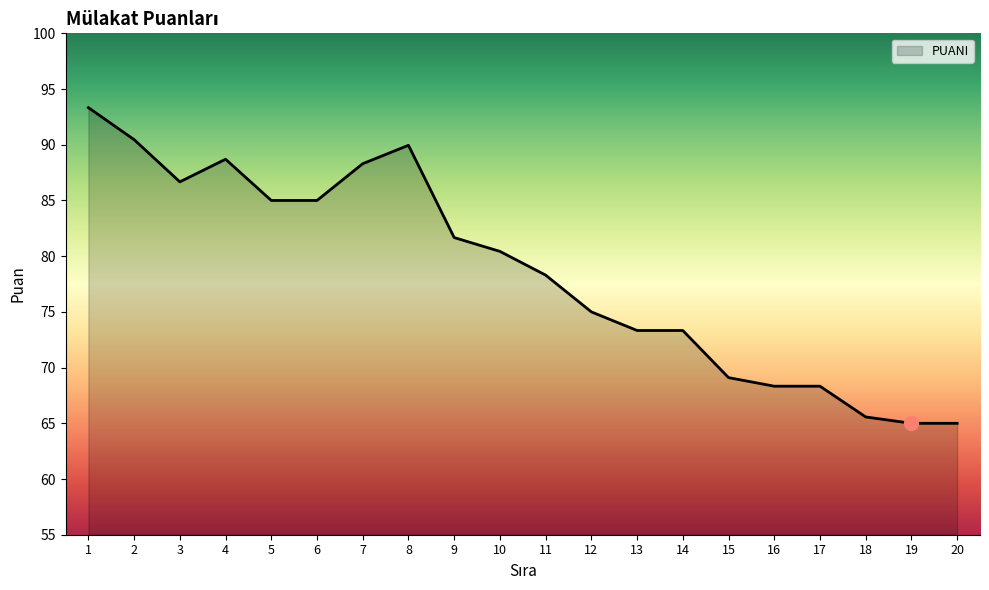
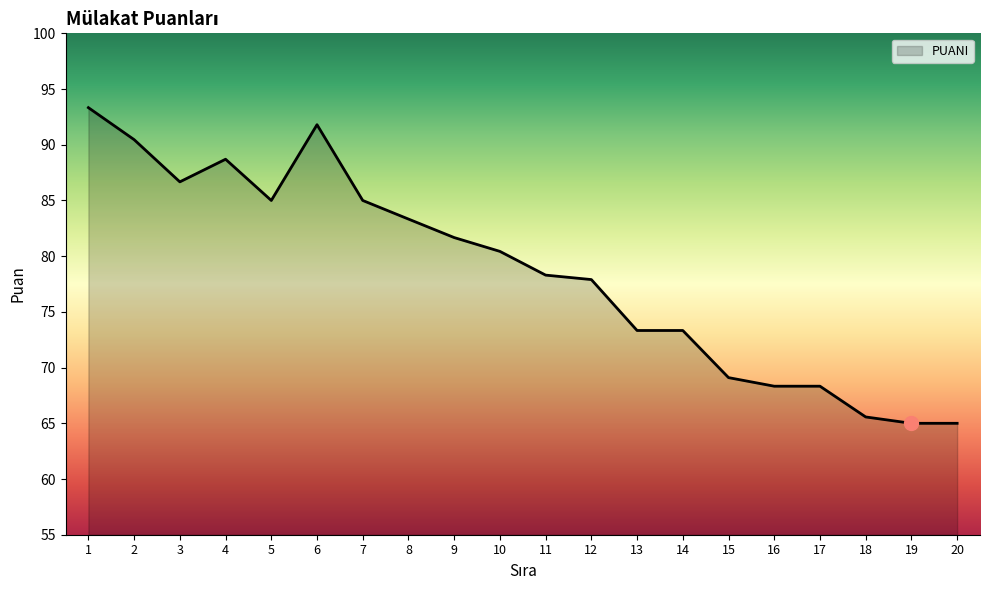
  {
    "PUANI": {
      "1": 93.3,
      "2": 90.5,
      "3": 86.7,
      "4": 88.7,
      "5": 85.0,
-     "6": 85.0,
-     "7": 88.3,
-     "8": 90.0,
+     "6": 91.8,
+     "7": 85.0,
+     "8": 83.3,
      "9": 81.7,
      "10": 80.4,
      "11": 78.3,
-     "12": 75.0,
+     "12": 77.9,
      "13": 73.3,
      "14": 73.3,
      "15": 69.1,
      "16": 68.3,
      "17": 68.3,
      "18": 65.6,
      "20": 65.0
    }
  }
